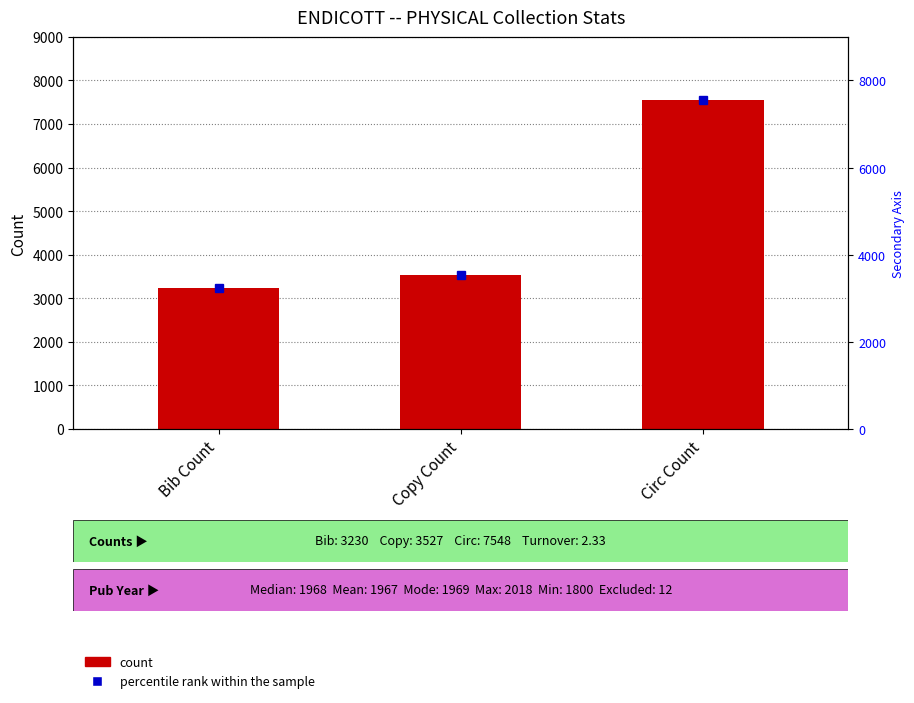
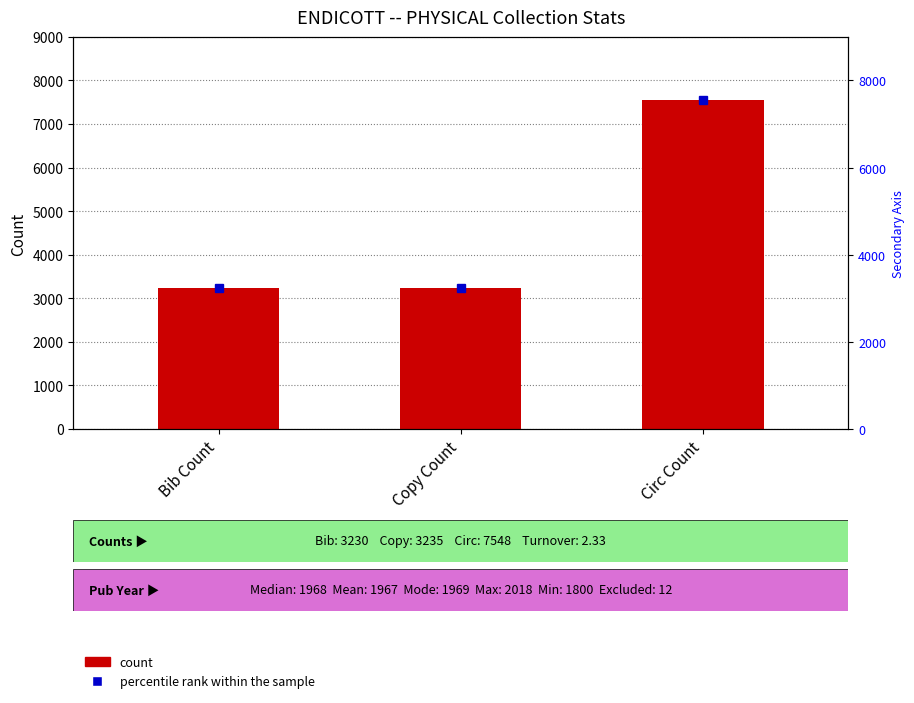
  {
    "count": {
-     "Copy Count": 3527
+     "Copy Count": 3235
    }
  }
